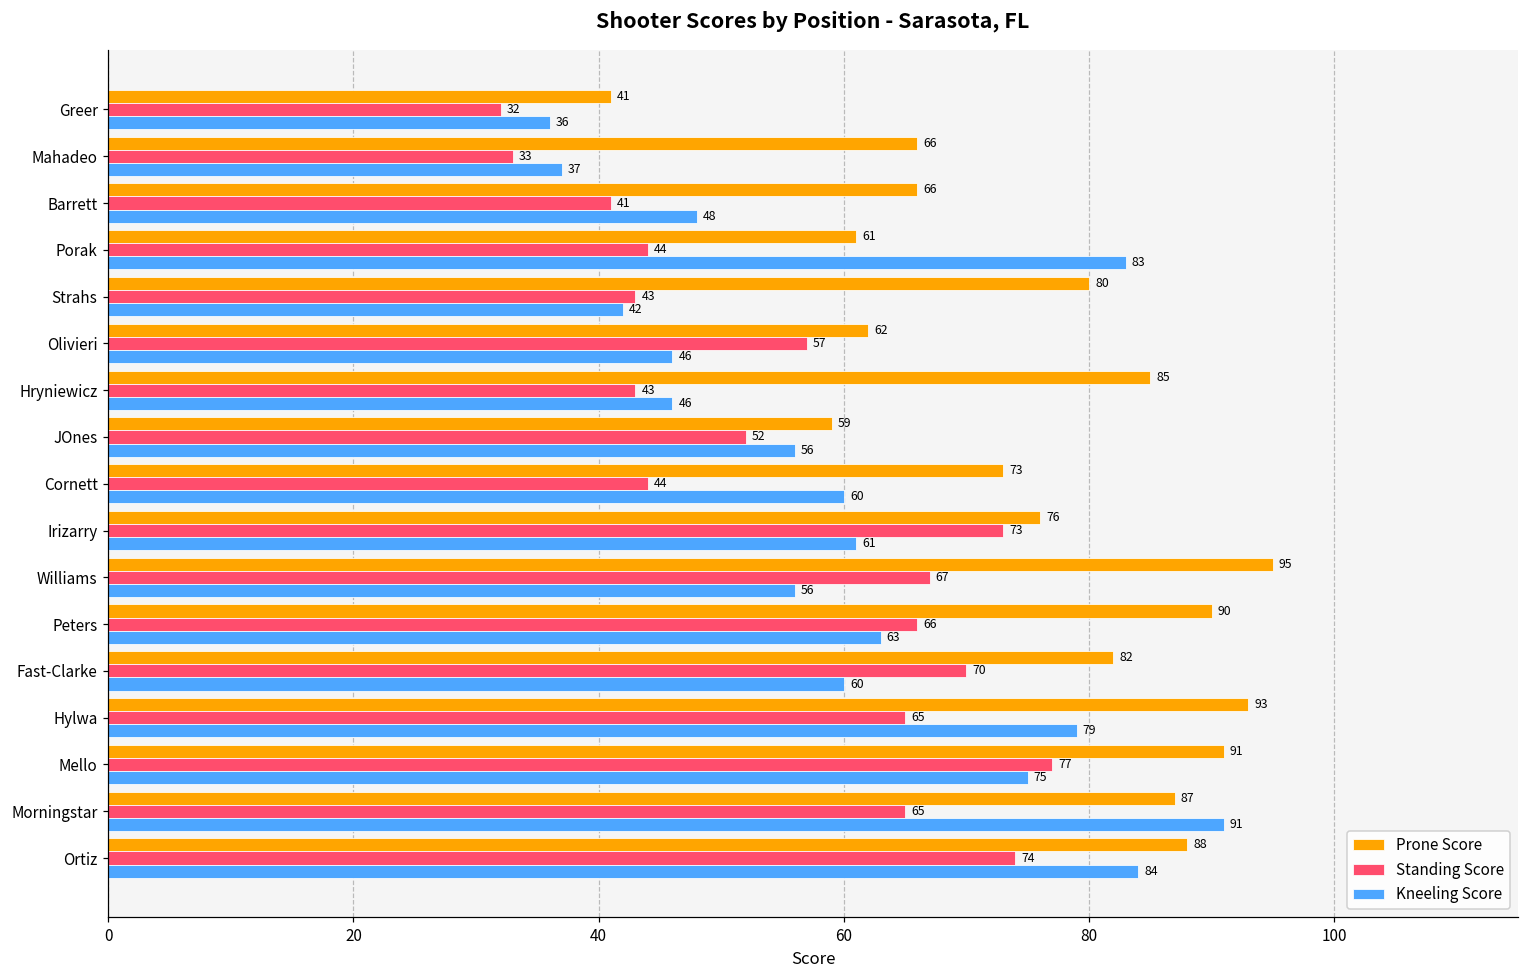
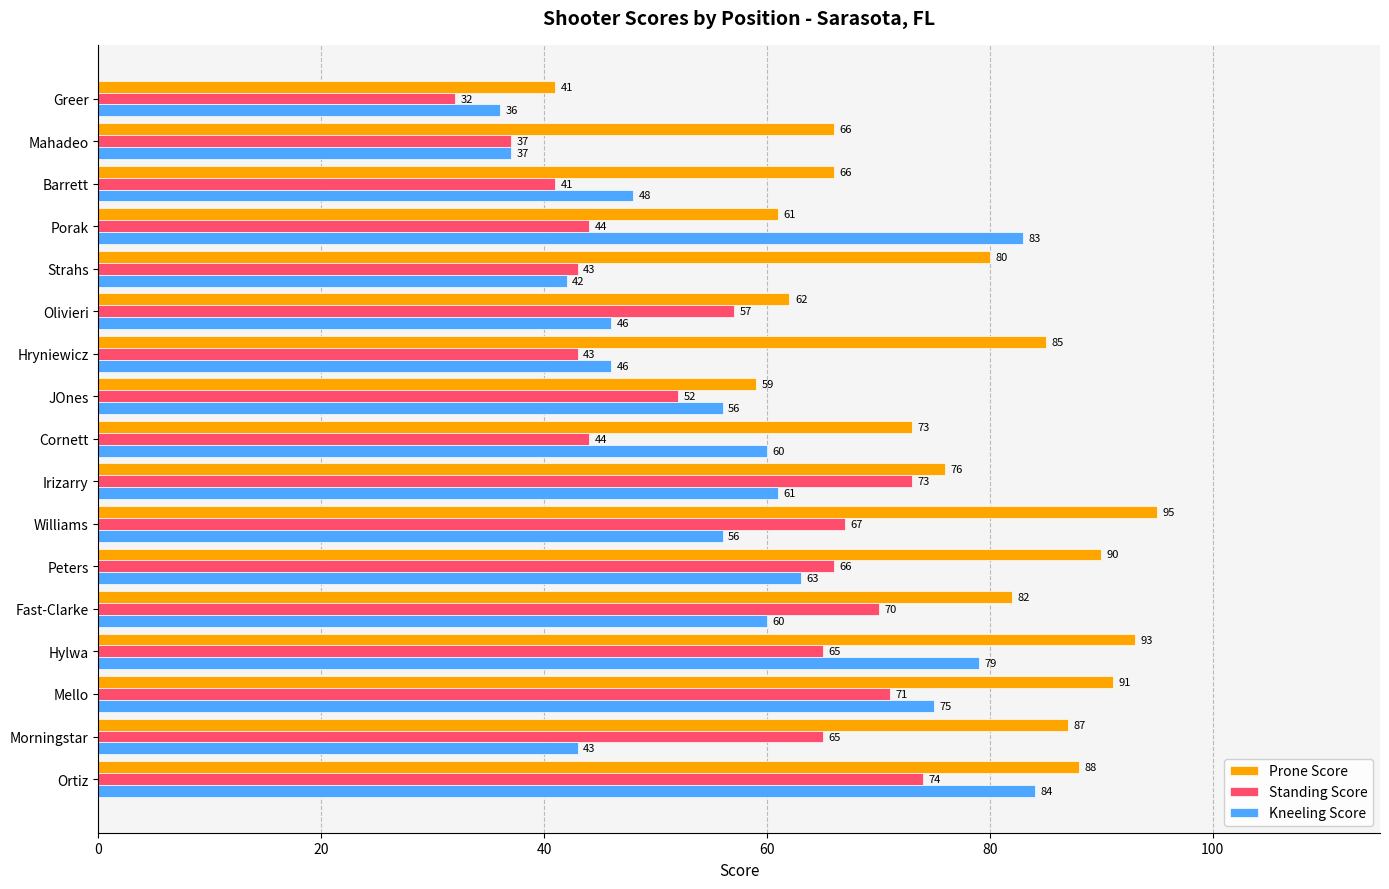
  {
    "Prone Score": {
      "Greer": 41,
      "Mahadeo": 66,
      "Barrett": 66,
      "Porak": 61,
      "Strahs": 80,
      "Olivieri": 62,
      "Hryniewicz": 85,
      "JOnes": 59,
      "Cornett": 73,
      "Irizarry": 76,
      "Williams": 95,
      "Peters": 90,
      "Fast-Clarke": 82,
      "Hylwa": 93,
      "Mello": 91,
      "Morningstar": 87,
      "Ortiz": 88
    },
    "Standing Score": {
      "Greer": 32,
-     "Mahadeo": 33,
+     "Mahadeo": 37,
      "Barrett": 41,
      "Porak": 44,
      "Strahs": 43,
      "Olivieri": 57,
      "Hryniewicz": 43,
      "JOnes": 52,
      "Cornett": 44,
      "Irizarry": 73,
      "Williams": 67,
      "Peters": 66,
      "Fast-Clarke": 70,
      "Hylwa": 65,
-     "Mello": 77,
+     "Mello": 71,
      "Morningstar": 65,
      "Ortiz": 74
    },
    "Kneeling Score": {
      "Greer": 36,
      "Mahadeo": 37,
      "Barrett": 48,
      "Porak": 83,
      "Strahs": 42,
      "Olivieri": 46,
      "Hryniewicz": 46,
      "JOnes": 56,
      "Cornett": 60,
      "Irizarry": 61,
      "Williams": 56,
      "Peters": 63,
      "Fast-Clarke": 60,
      "Hylwa": 79,
      "Mello": 75,
-     "Morningstar": 91,
+     "Morningstar": 43,
      "Ortiz": 84
    }
  }
